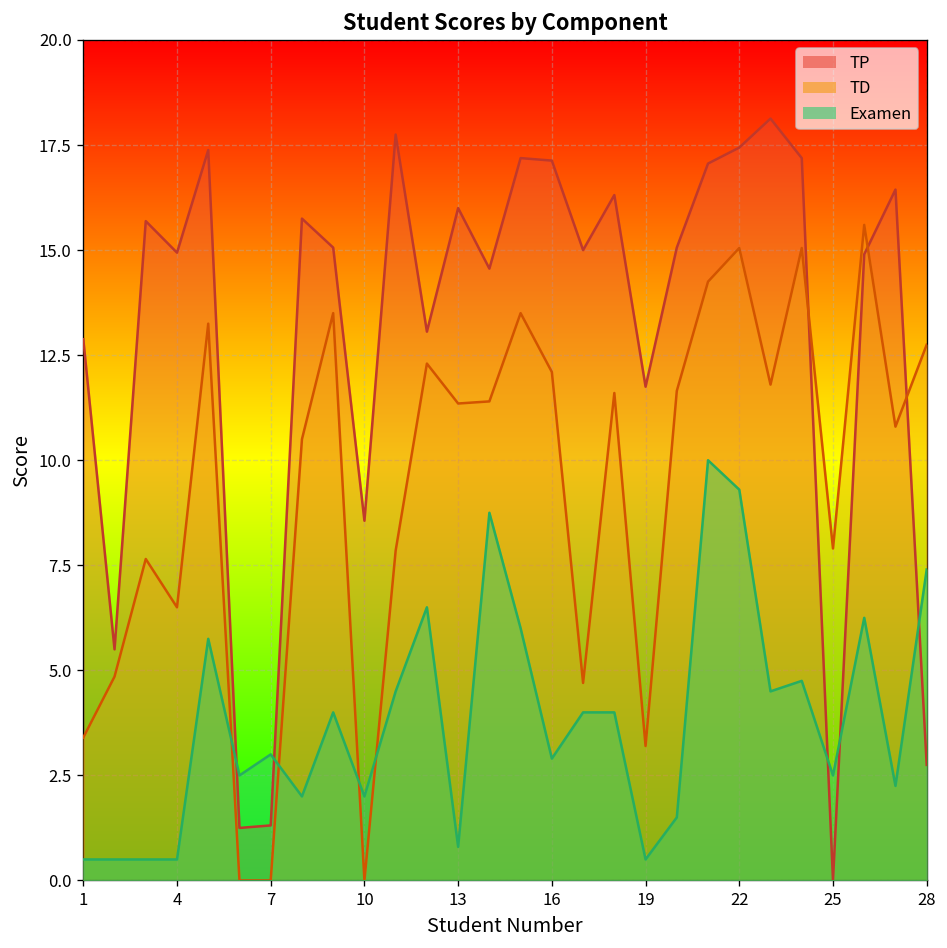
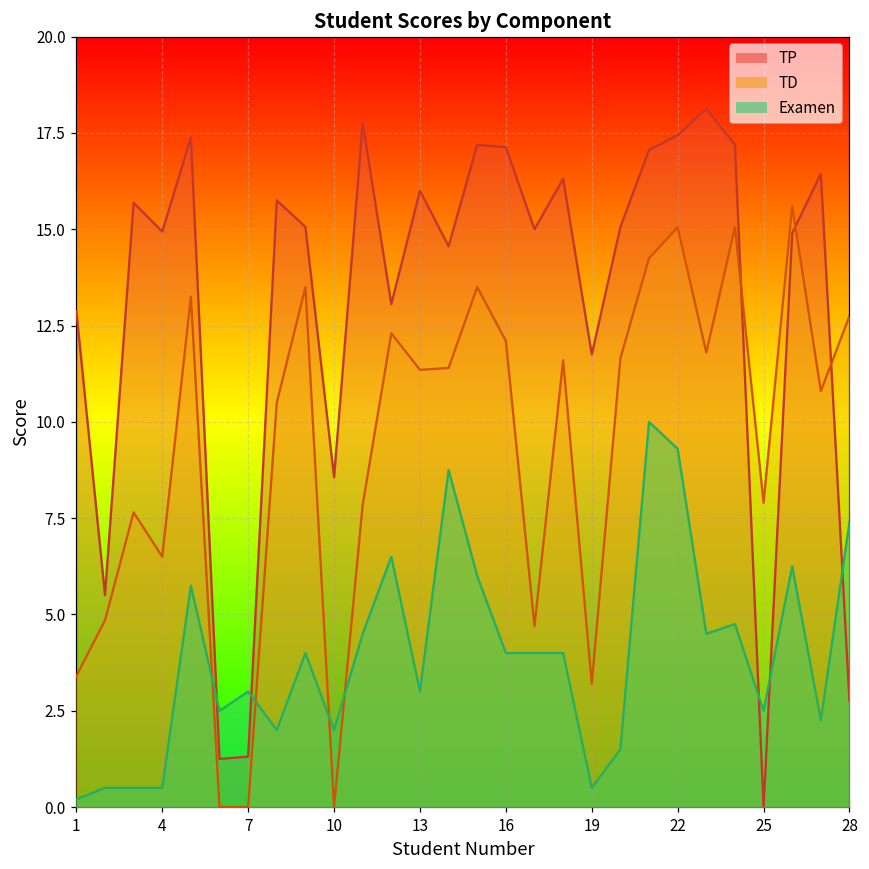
  {
    "Examen": {
-     "1": 0.5,
+     "1": 0.2,
      "4": 0.5,
      "7": 3.0,
      "10": 2.0,
-     "13": 0.8,
-     "16": 2.9,
+     "13": 3.0,
+     "16": 4.0,
      "19": 0.5,
      "22": 9.3,
      "25": 2.5,
      "28": 7.4
    }
  }
